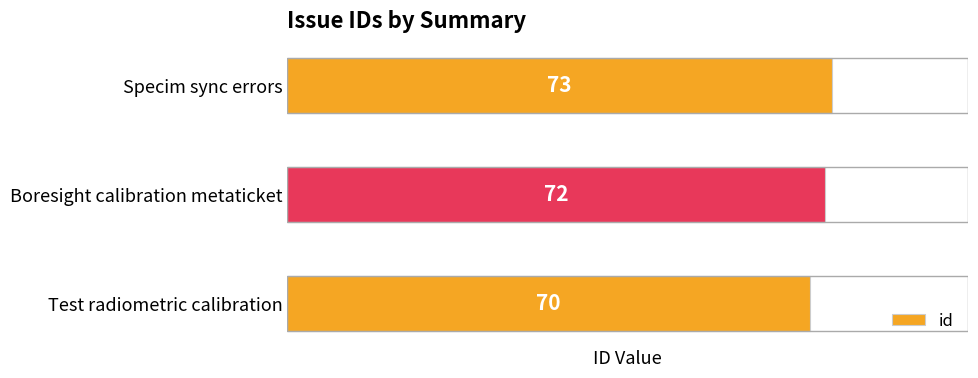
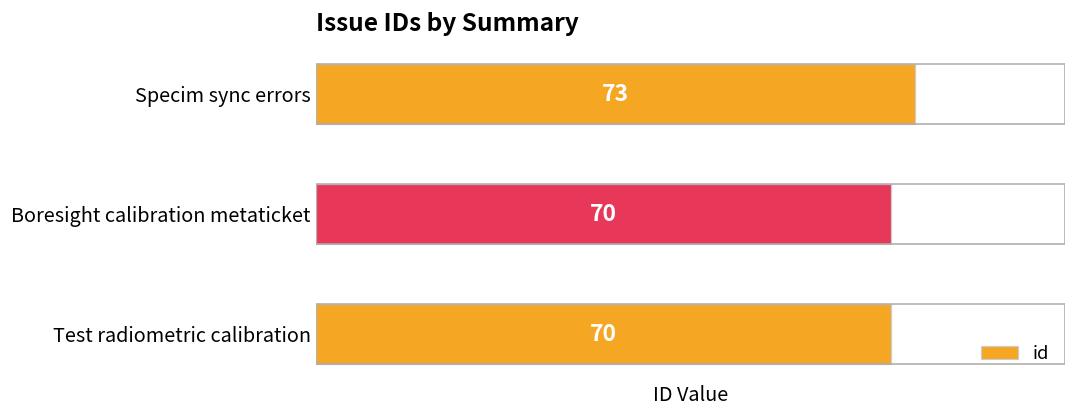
  {
    "id": {
-     "Boresight calibration metaticket": 72
+     "Boresight calibration metaticket": 70
    }
  }
